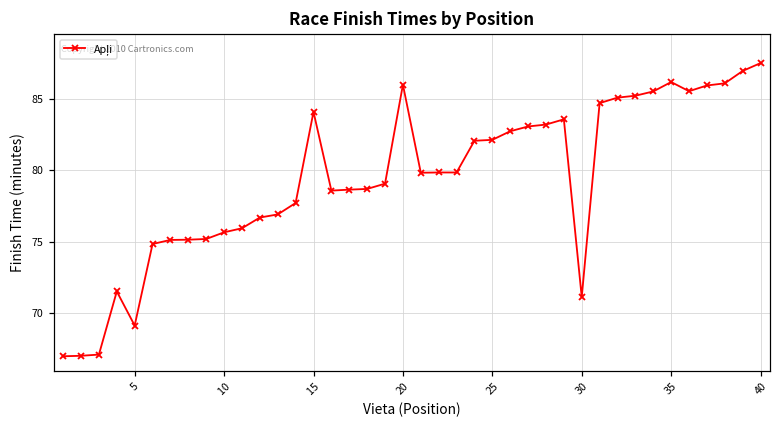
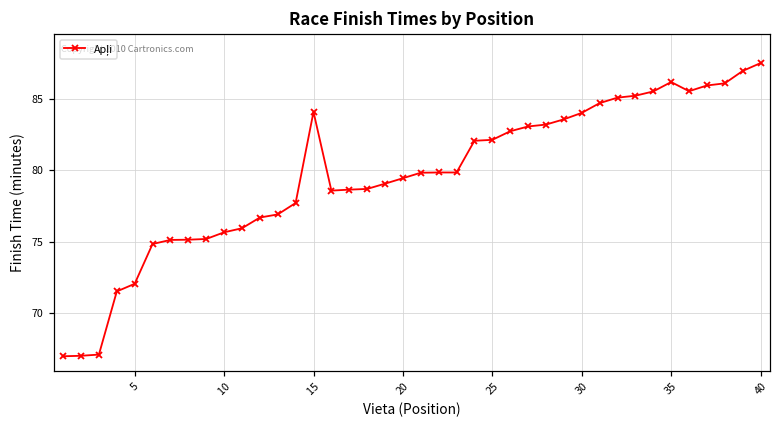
  {
-   "5": 69.1,
+   "5": 72.1,
    "10": 75.7,
    "15": 84.1,
-   "20": 86.0,
+   "20": 79.5,
    "25": 82.1,
-   "30": 71.1,
+   "30": 84.0,
    "35": 86.2,
    "40": 87.5
  }
